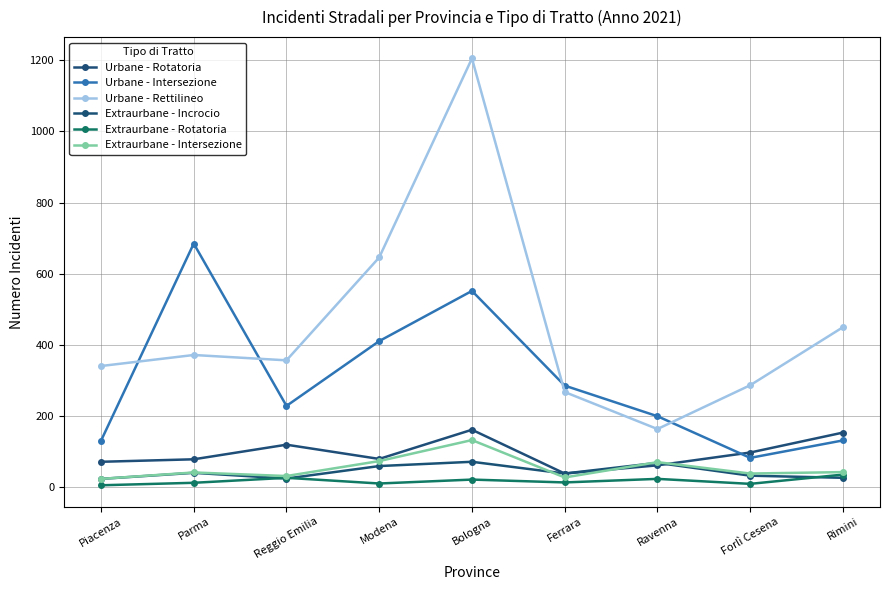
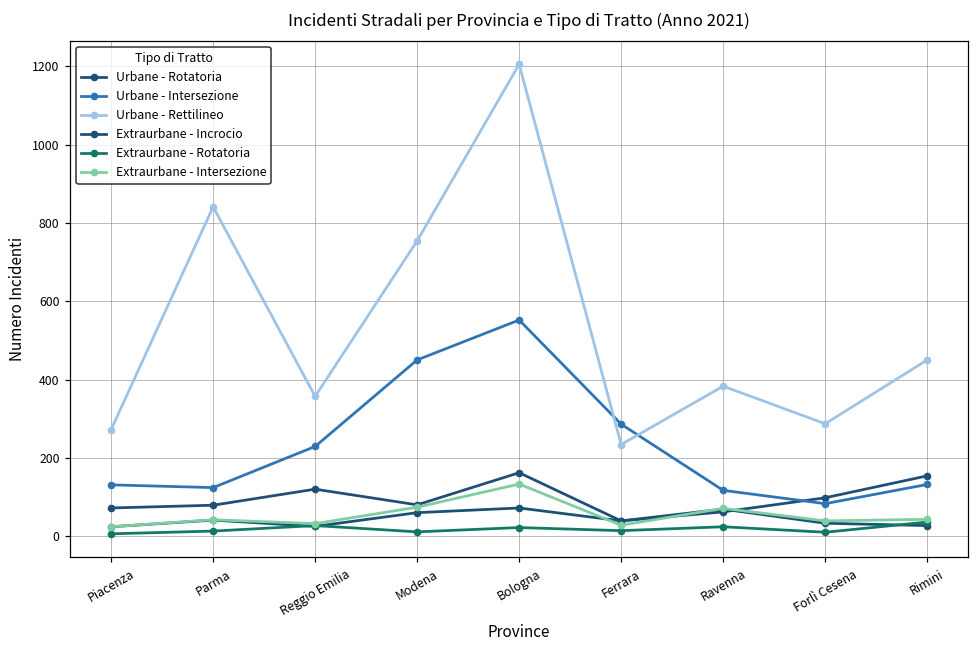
  {
    "Urbane - Intersezione": {
      "Piacenza": 130,
-     "Parma": 690,
+     "Parma": 120,
      "Reggio Emilia": 230,
-     "Modena": 410,
+     "Modena": 450,
      "Bologna": 550,
      "Ferrara": 290,
-     "Ravenna": 200,
+     "Ravenna": 120,
      "Forlì Cesena": 80,
      "Rimini": 130
    },
    "Urbane - Rettilineo": {
-     "Piacenza": 340,
-     "Parma": 370,
+     "Piacenza": 270,
+     "Parma": 840,
      "Reggio Emilia": 360,
-     "Modena": 650,
+     "Modena": 750,
      "Bologna": 1210,
-     "Ferrara": 270,
-     "Ravenna": 160,
+     "Ferrara": 230,
+     "Ravenna": 380,
      "Forlì Cesena": 290,
      "Rimini": 450
    },
    "Extraurbane - Intersezione": {
      "Bologna": 130,
      "Ferrara": 30
    }
  }
